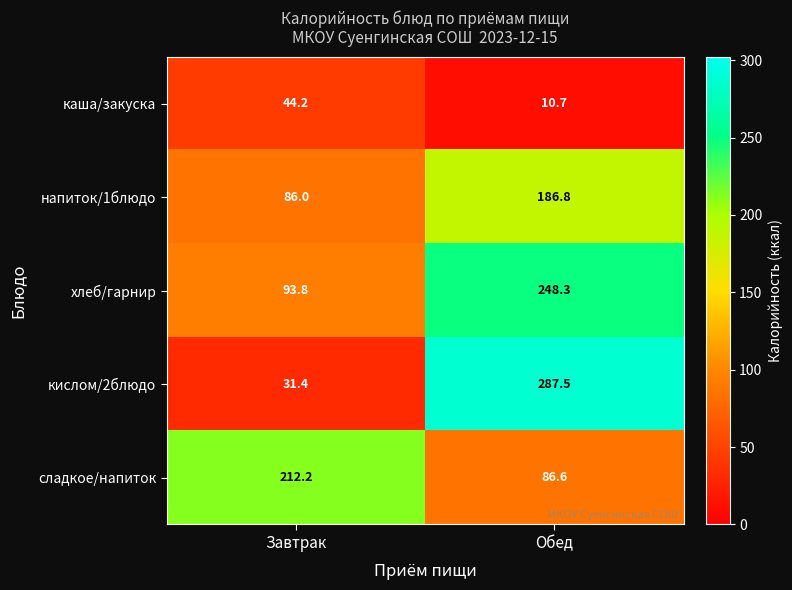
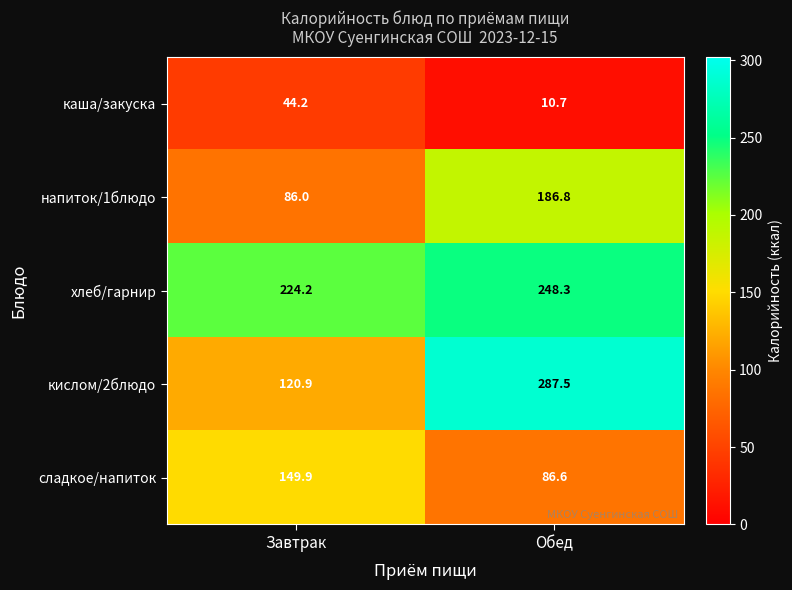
  {
    "каша/закуска": {
      "Завтрак": 44.2,
      "Обед": 10.7
    },
    "напиток/1блюдо": {
      "Завтрак": 86.0,
      "Обед": 186.8
    },
    "хлеб/гарнир": {
-     "Завтрак": 93.8,
+     "Завтрак": 224.2,
      "Обед": 248.3
    },
    "кислом/2блюдо": {
-     "Завтрак": 31.4,
+     "Завтрак": 120.9,
      "Обед": 287.5
    },
    "сладкое/напиток": {
-     "Завтрак": 212.2
+     "Завтрак": 149.9
    }
  }
